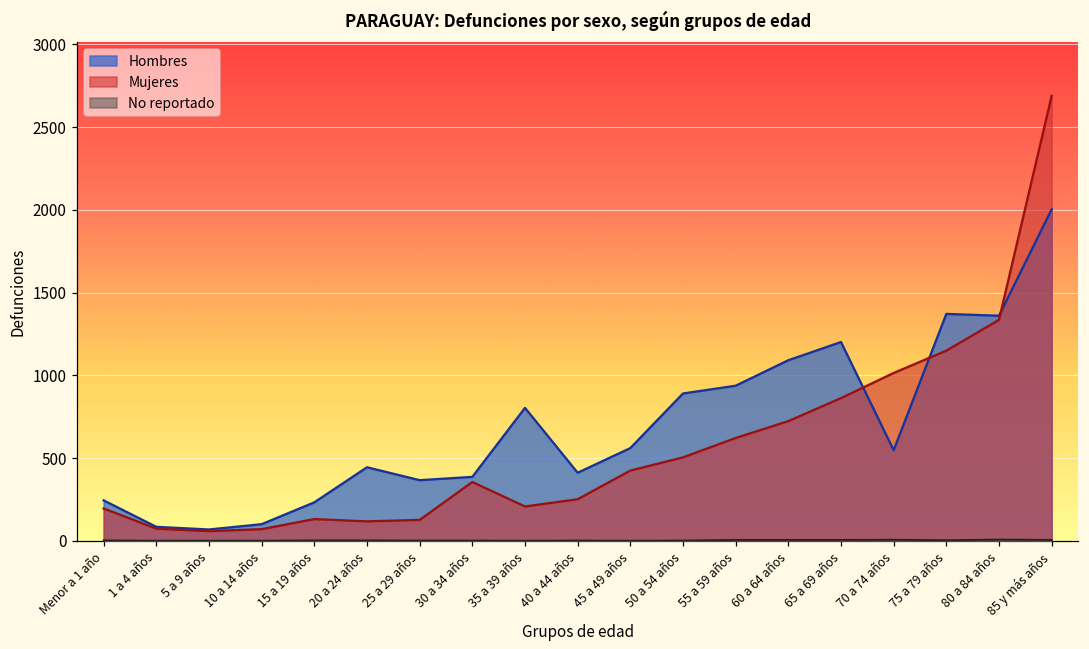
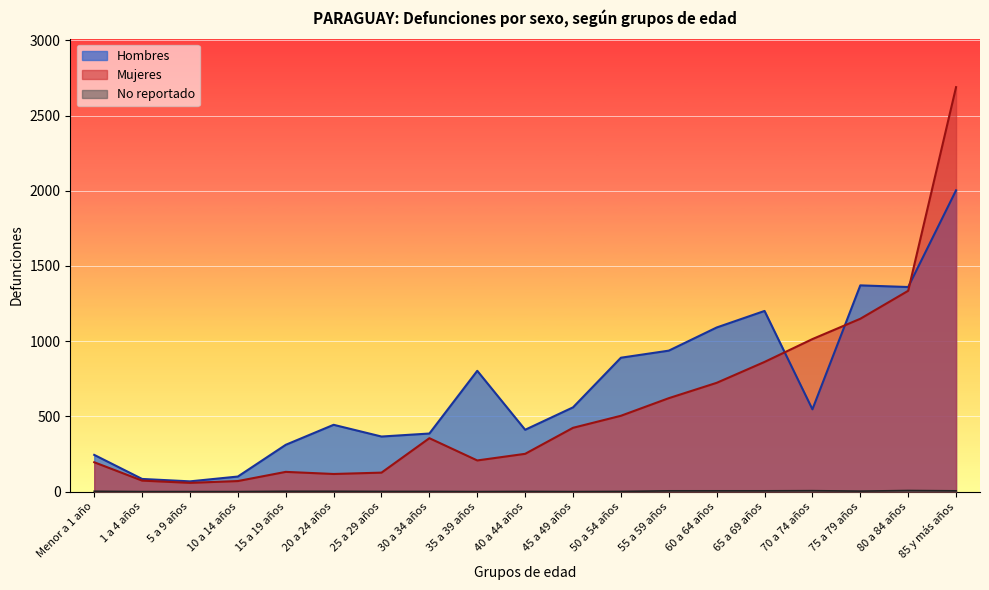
  {
    "Hombres": {
      "Menor a 1 año": 240,
      "10 a 14 años": 100,
-     "15 a 19 años": 230,
+     "15 a 19 años": 310,
      "20 a 24 años": 440,
      "25 a 29 años": 370,
      "30 a 34 años": 390,
      "35 a 39 años": 800,
      "40 a 44 años": 410,
      "45 a 49 años": 560,
      "50 a 54 años": 890,
      "55 a 59 años": 940,
      "60 a 64 años": 1090,
      "65 a 69 años": 1200,
      "70 a 74 años": 550,
      "75 a 79 años": 1370,
      "80 a 84 años": 1360,
      "85 y más años": 2000
    },
    "Mujeres": {
      "Menor a 1 año": 200,
      "10 a 14 años": 70,
      "15 a 19 años": 130,
      "20 a 24 años": 120,
      "25 a 29 años": 130,
      "30 a 34 años": 360,
      "35 a 39 años": 210,
      "40 a 44 años": 250,
      "45 a 49 años": 420,
      "50 a 54 años": 500,
      "55 a 59 años": 620,
      "60 a 64 años": 720,
      "65 a 69 años": 860,
      "70 a 74 años": 1010,
      "75 a 79 años": 1150,
      "80 a 84 años": 1340,
      "85 y más años": 2690
    },
    "No reportado": {
      "Menor a 1 año": 0,
      "1 a 4 años": 0,
      "5 a 9 años": 0,
      "10 a 14 años": 0,
      "15 a 19 años": 0,
      "20 a 24 años": 0,
      "25 a 29 años": 0,
      "30 a 34 años": 0,
      "35 a 39 años": 0,
      "40 a 44 años": 0,
      "45 a 49 años": 0,
      "50 a 54 años": 0,
      "55 a 59 años": 10,
      "60 a 64 años": 10,
      "65 a 69 años": 10,
      "70 a 74 años": 10,
      "75 a 79 años": 0,
      "80 a 84 años": 10,
      "85 y más años": 10
    }
  }
